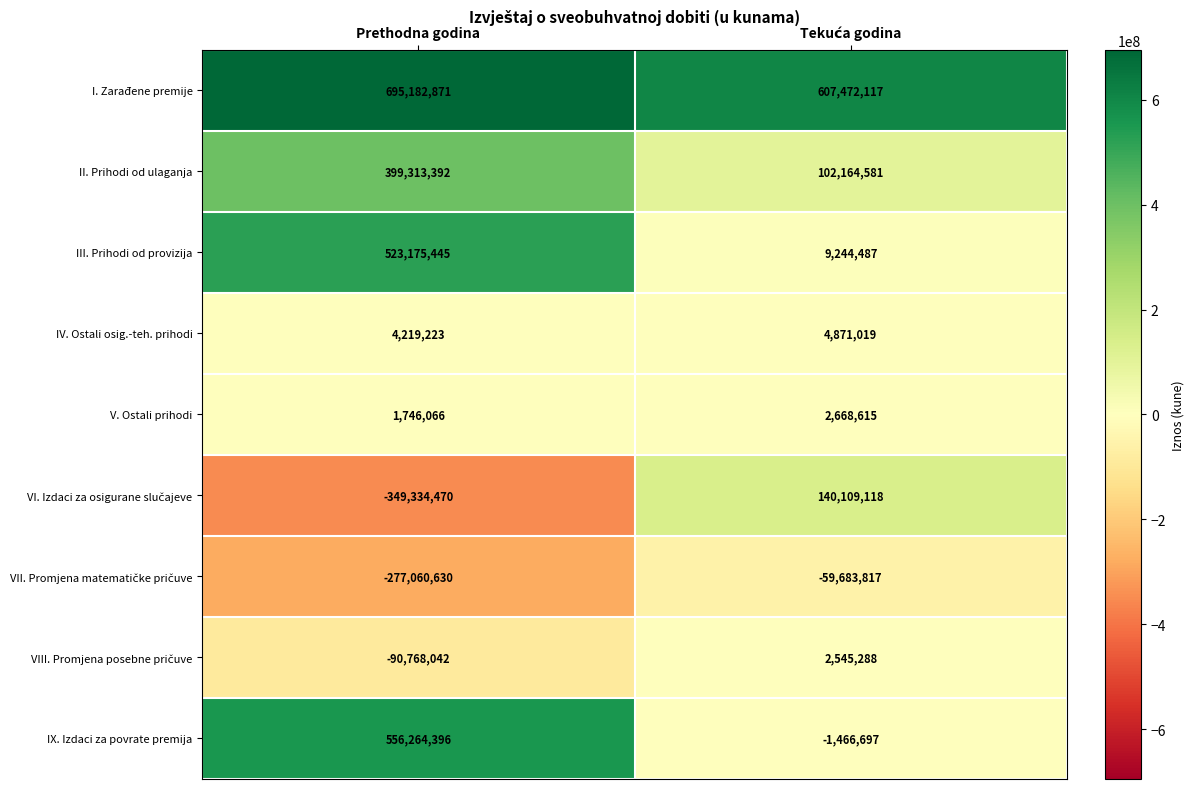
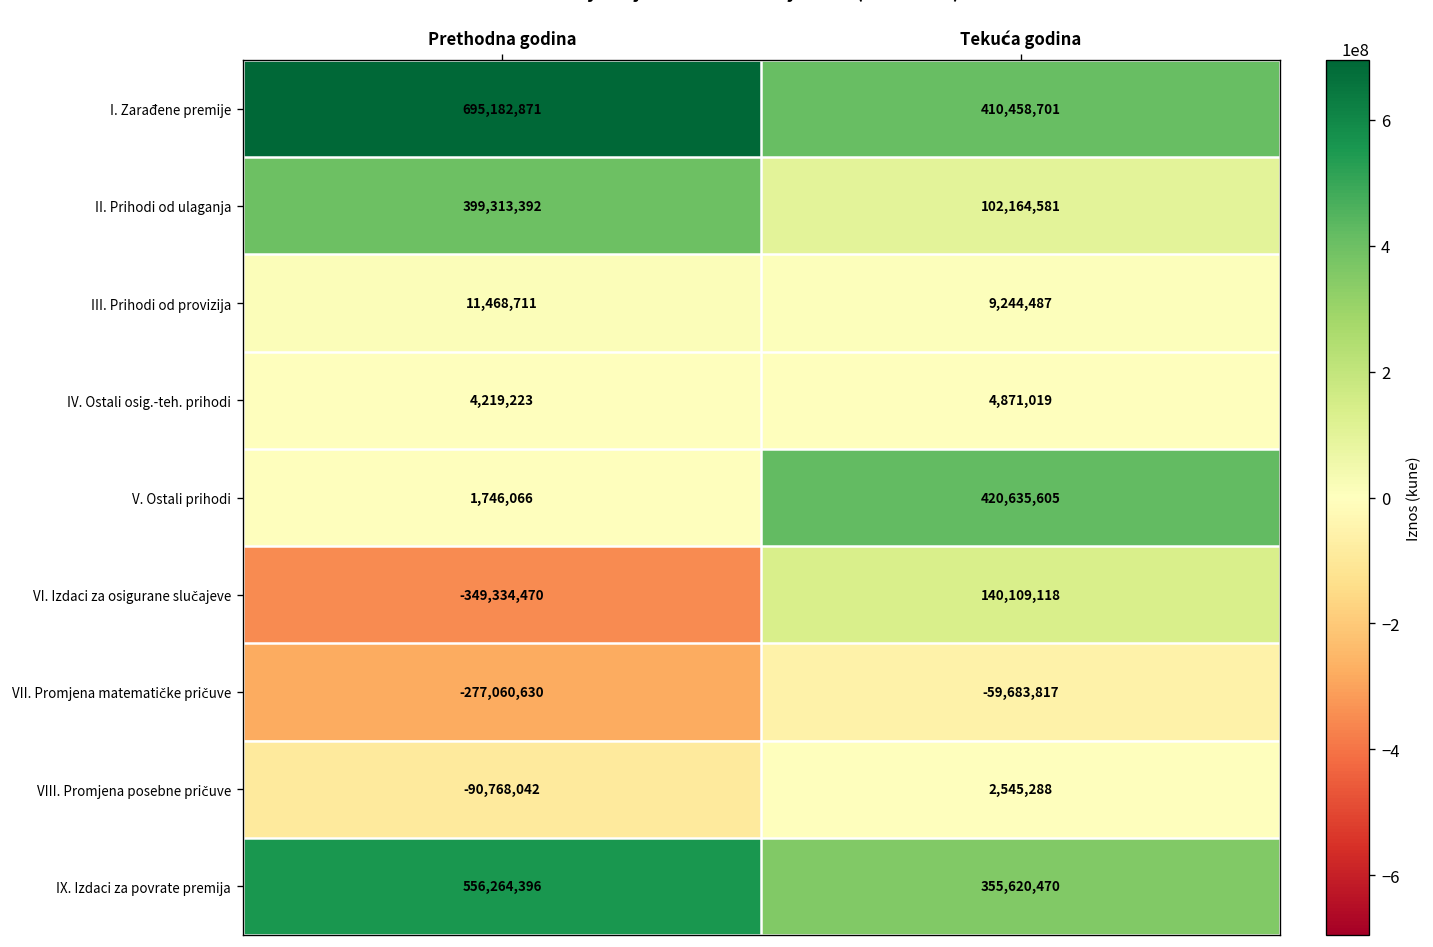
  {
    "I. Zarađene premije": {
      "Prethodna godina": "695,182,871",
-     "Tekuća godina": "607,472,117"
+     "Tekuća godina": "410,458,701"
    },
    "II. Prihodi od ulaganja": {
      "Prethodna godina": "399,313,392",
      "Tekuća godina": "102,164,581"
    },
    "III. Prihodi od provizija": {
-     "Prethodna godina": "523,175,445",
+     "Prethodna godina": "11,468,711",
      "Tekuća godina": "9,244,487"
    },
    "IV. Ostali osig.-teh. prihodi": {
      "Prethodna godina": "4,219,223",
      "Tekuća godina": "4,871,019"
    },
    "V. Ostali prihodi": {
      "Prethodna godina": "1,746,066",
-     "Tekuća godina": "2,668,615"
+     "Tekuća godina": "420,635,605"
    },
    "VI. Izdaci za osigurane slučajeve": {
      "Prethodna godina": "-349,334,470",
      "Tekuća godina": "140,109,118"
    },
    "VII. Promjena matematičke pričuve": {
      "Prethodna godina": "-277,060,630",
      "Tekuća godina": "-59,683,817"
    },
    "VIII. Promjena posebne pričuve": {
      "Prethodna godina": "-90,768,042",
      "Tekuća godina": "2,545,288"
    },
    "IX. Izdaci za povrate premija": {
      "Prethodna godina": "556,264,396",
-     "Tekuća godina": "-1,466,697"
+     "Tekuća godina": "355,620,470"
    }
  }
